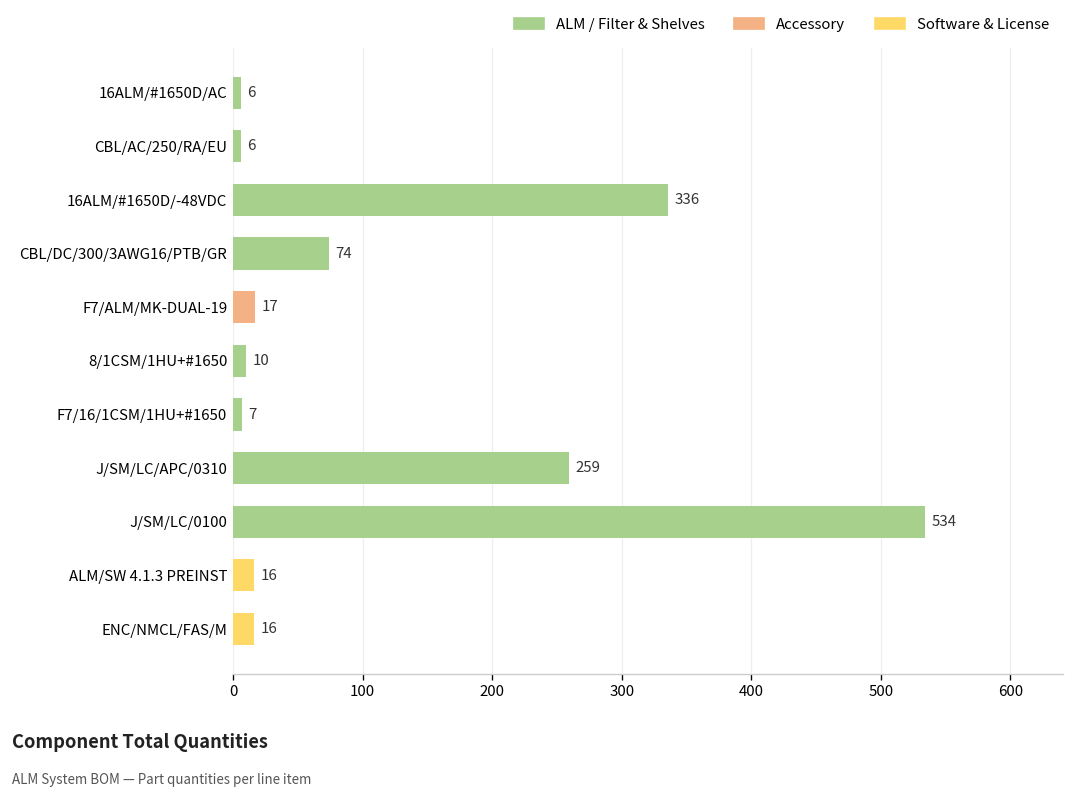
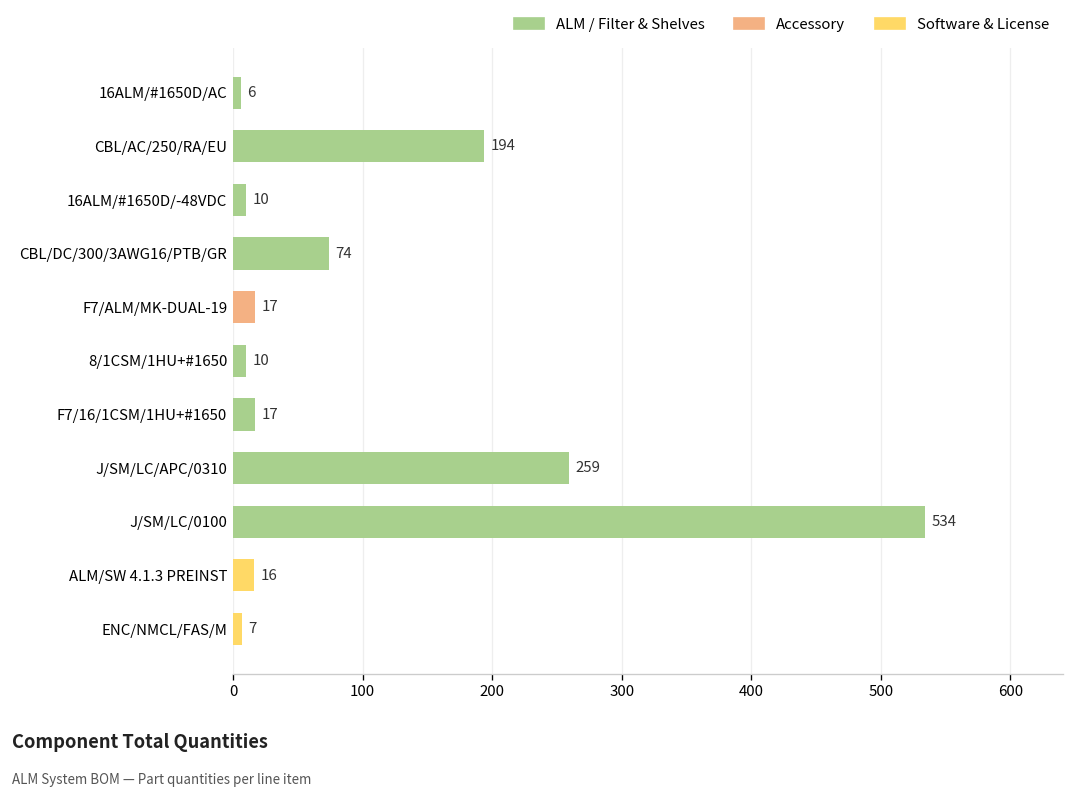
  {
    "16ALM/#1650D/AC": 6,
-   "CBL/AC/250/RA/EU": 6,
-   "16ALM/#1650D/-48VDC": 336,
+   "CBL/AC/250/RA/EU": 194,
+   "16ALM/#1650D/-48VDC": 10,
    "CBL/DC/300/3AWG16/PTB/GR": 74,
    "F7/ALM/MK-DUAL-19": 17,
    "8/1CSM/1HU+#1650": 10,
-   "F7/16/1CSM/1HU+#1650": 7,
+   "F7/16/1CSM/1HU+#1650": 17,
    "J/SM/LC/APC/0310": 259,
    "J/SM/LC/0100": 534,
    "ALM/SW 4.1.3 PREINST": 16,
-   "ENC/NMCL/FAS/M": 16
+   "ENC/NMCL/FAS/M": 7
  }
